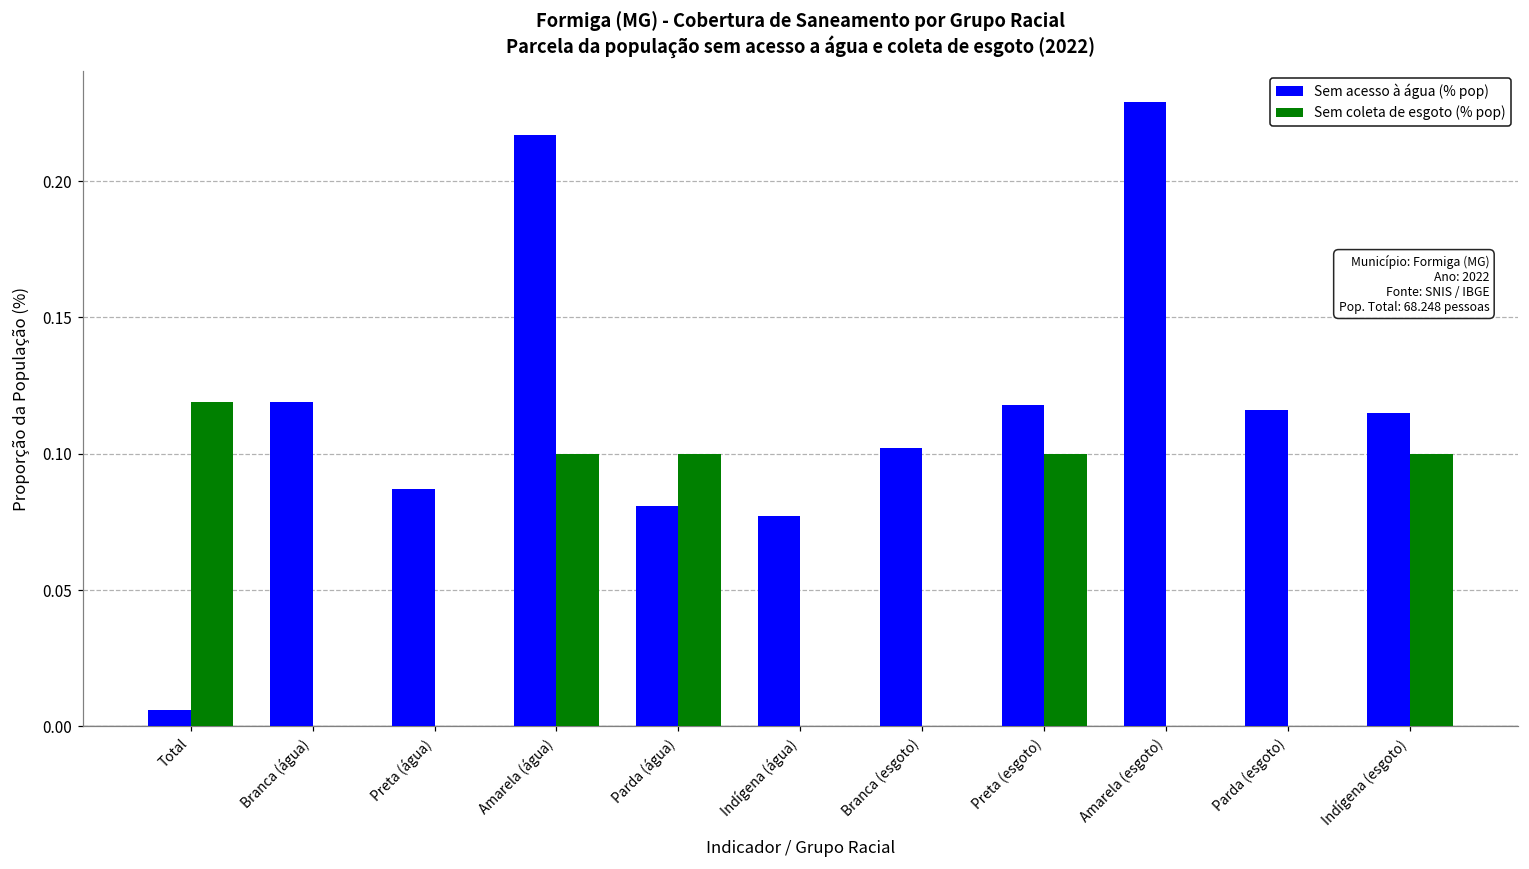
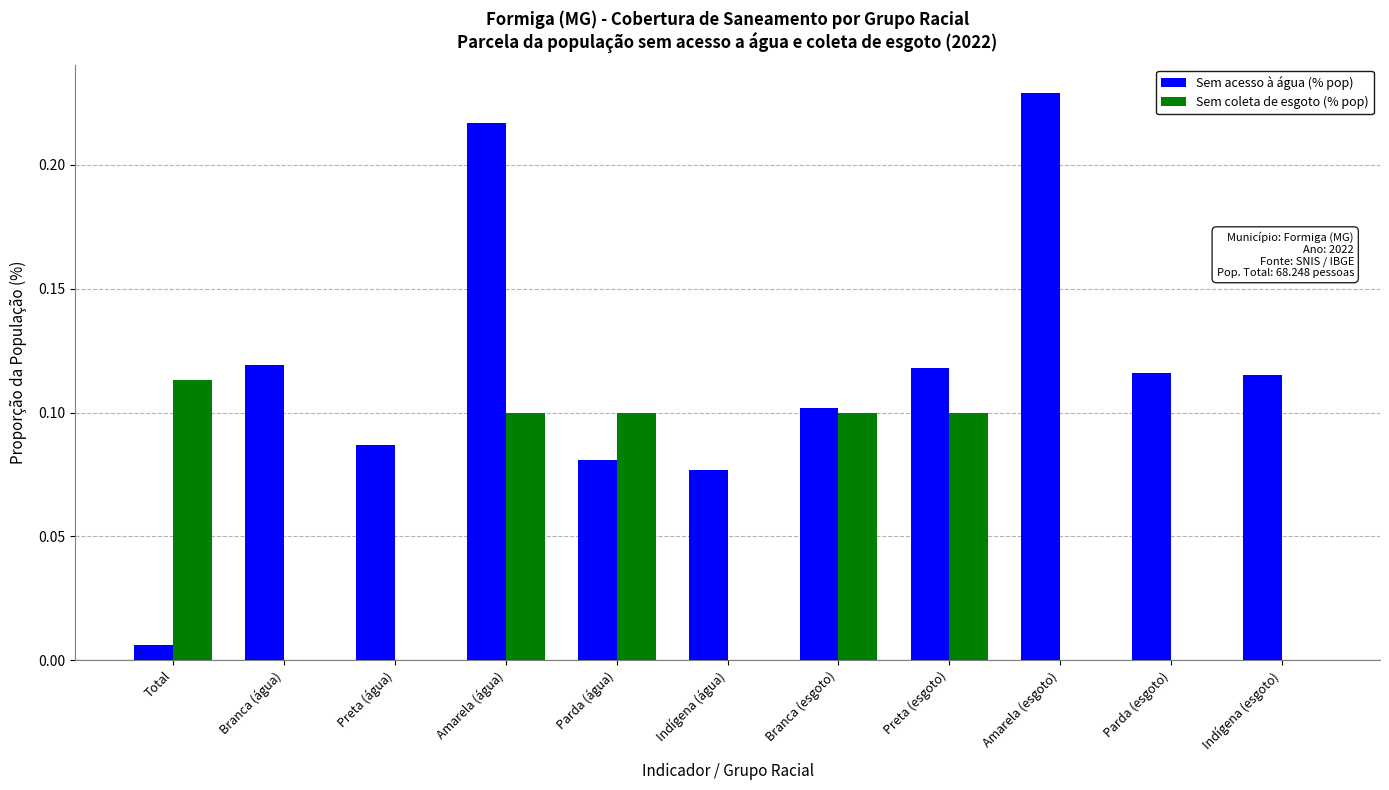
  {
    "Sem acesso à água (% pop)": {
      "Total": 0.006,
      "Branca (água)": 0.119,
      "Preta (água)": 0.087,
      "Amarela (água)": 0.217,
      "Parda (água)": 0.081,
      "Indígena (água)": 0.077,
      "Branca (esgoto)": 0.102,
      "Preta (esgoto)": 0.118,
      "Amarela (esgoto)": 0.229,
      "Parda (esgoto)": 0.116,
      "Indígena (esgoto)": 0.115
    },
    "Sem coleta de esgoto (% pop)": {
-     "Total": 0.119,
+     "Total": 0.113,
      "Branca (água)": 0.000,
      "Preta (água)": 0.000,
      "Amarela (água)": 0.100,
      "Parda (água)": 0.100,
      "Indígena (água)": 0.000,
-     "Branca (esgoto)": 0.0,
+     "Branca (esgoto)": 0.1,
      "Preta (esgoto)": 0.100,
      "Amarela (esgoto)": 0.000,
      "Parda (esgoto)": 0.000,
-     "Indígena (esgoto)": 0.1
+     "Indígena (esgoto)": 0.0
    }
  }
